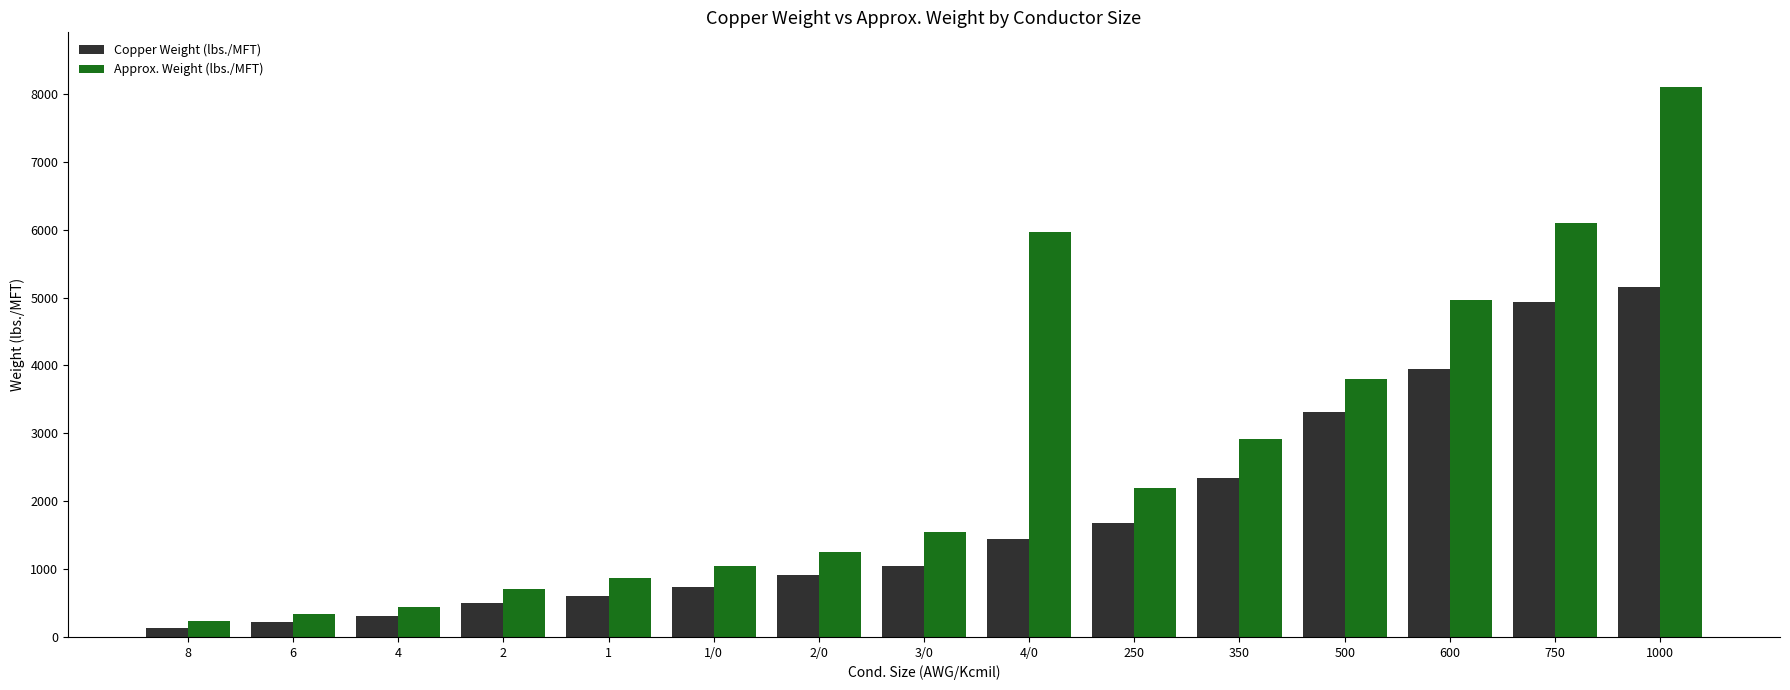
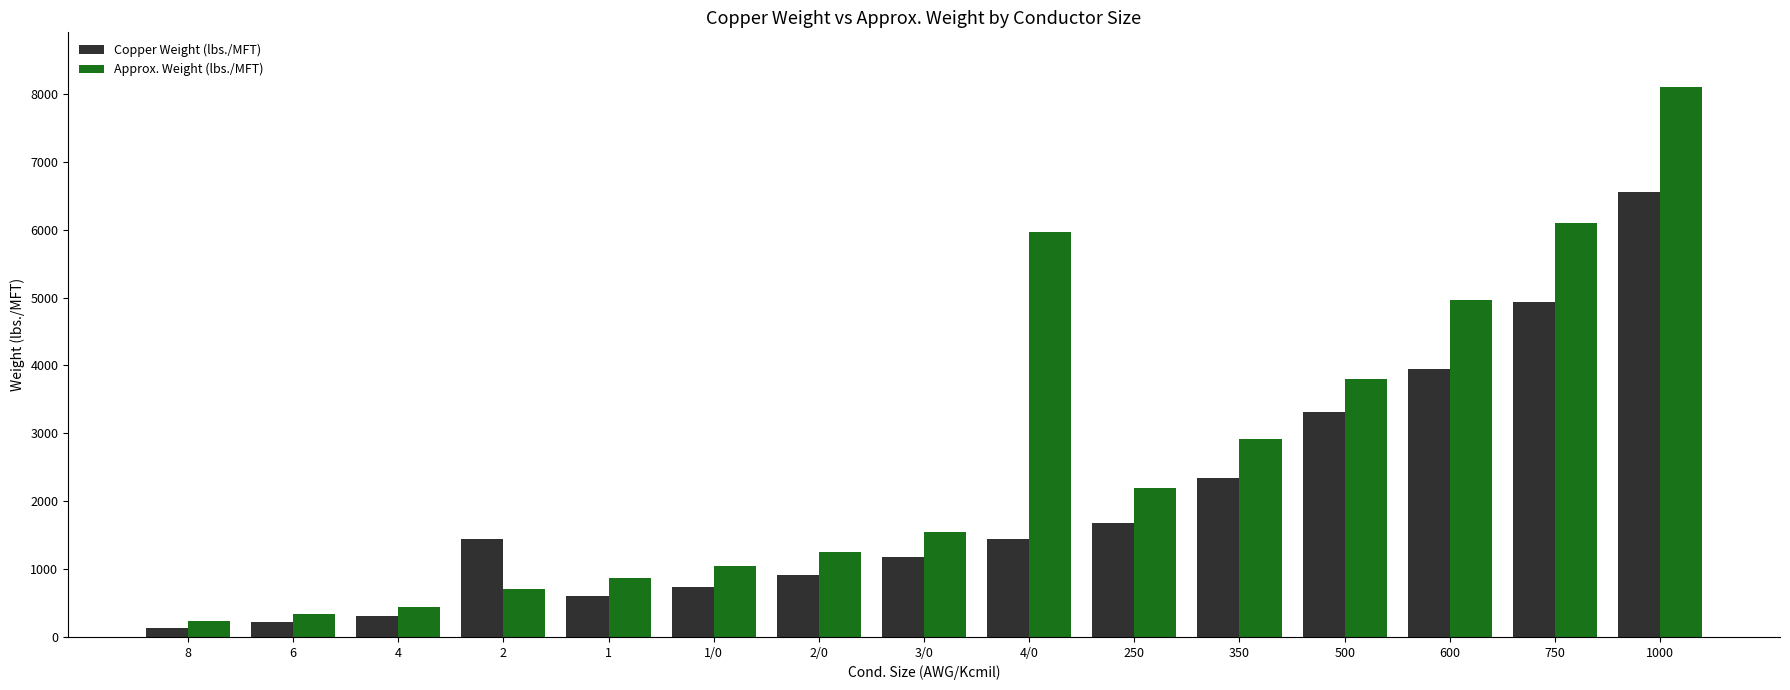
  {
    "Copper Weight (lbs./MFT)": {
      "8": 100,
      "6": 200,
      "4": 300,
-     "2": 500,
+     "2": 1400,
      "1": 600,
      "1/0": 700,
      "2/0": 900,
-     "3/0": 1100,
+     "3/0": 1200,
      "4/0": 1400,
      "250": 1700,
      "350": 2300,
      "500": 3300,
      "600": 3900,
      "750": 4900,
-     "1000": 5200
+     "1000": 6600
    },
    "Approx. Weight (lbs./MFT)": {
      "8": 200,
      "6": 300,
      "4": 400,
      "2": 700,
      "1": 900,
      "1/0": 1000,
      "2/0": 1200,
      "3/0": 1600,
      "4/0": 6000,
      "250": 2200,
      "350": 2900,
      "500": 3800,
      "600": 5000,
      "750": 6100,
      "1000": 8100
    }
  }
